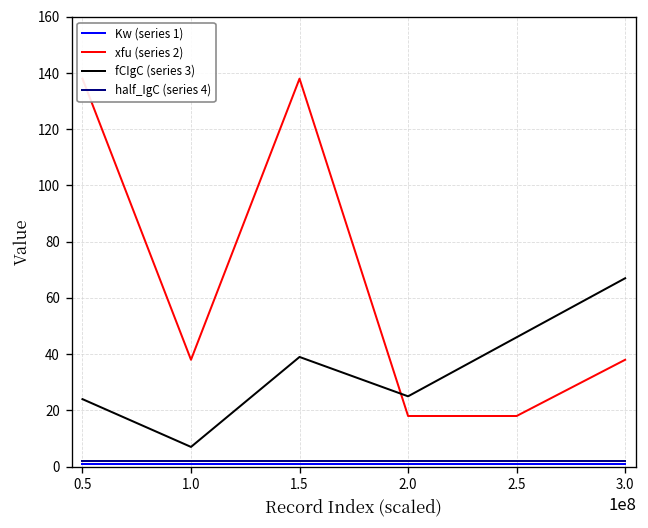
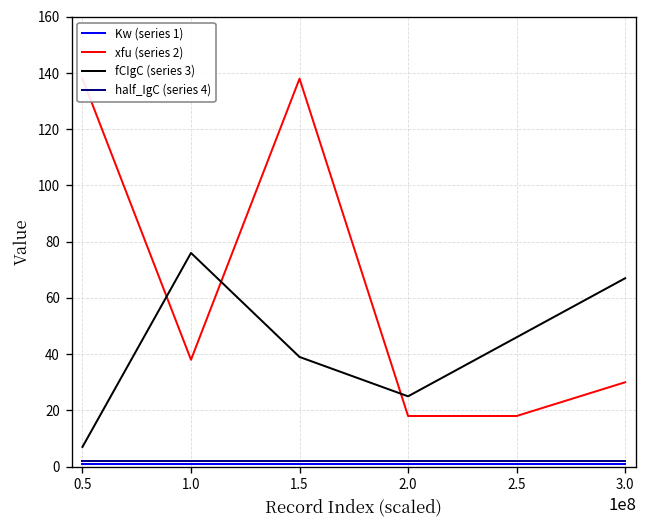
  {
    "xfu (series 2)": {
      "1.0": 38,
      "1.5": 138,
      "2.0": 18,
      "2.5": 18,
-     "3.0": 38
+     "3.0": 30
    },
    "fCIgC (series 3)": {
-     "0.5": 24,
-     "1.0": 7,
+     "0.5": 7,
+     "1.0": 76,
      "1.5": 39,
      "2.0": 25,
      "2.5": 46,
      "3.0": 67
    }
  }
